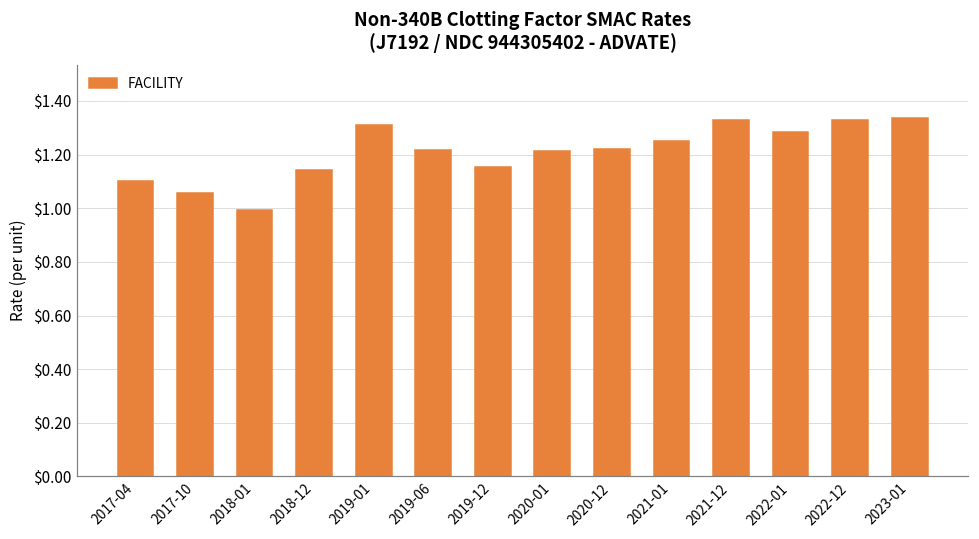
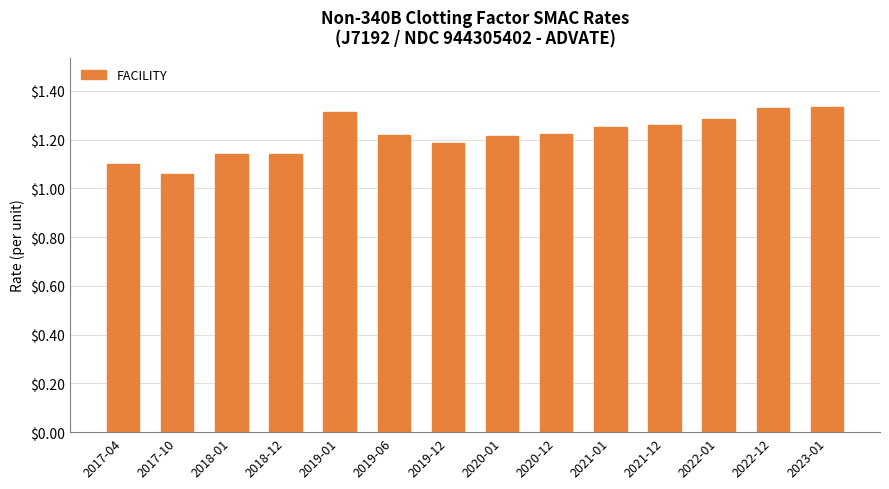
  {
    "2017-04": "$1.10",
    "2017-10": "$1.06",
-   "2018-01": "$0.99",
+   "2018-01": "$1.14",
    "2018-12": "$1.14",
    "2019-01": "$1.31",
    "2019-06": "$1.22",
-   "2019-12": "$1.15",
+   "2019-12": "$1.19",
    "2020-01": "$1.22",
    "2020-12": "$1.22",
    "2021-01": "$1.25",
-   "2021-12": "$1.33",
+   "2021-12": "$1.26",
    "2022-01": "$1.28",
    "2022-12": "$1.33",
    "2023-01": "$1.34"
  }
